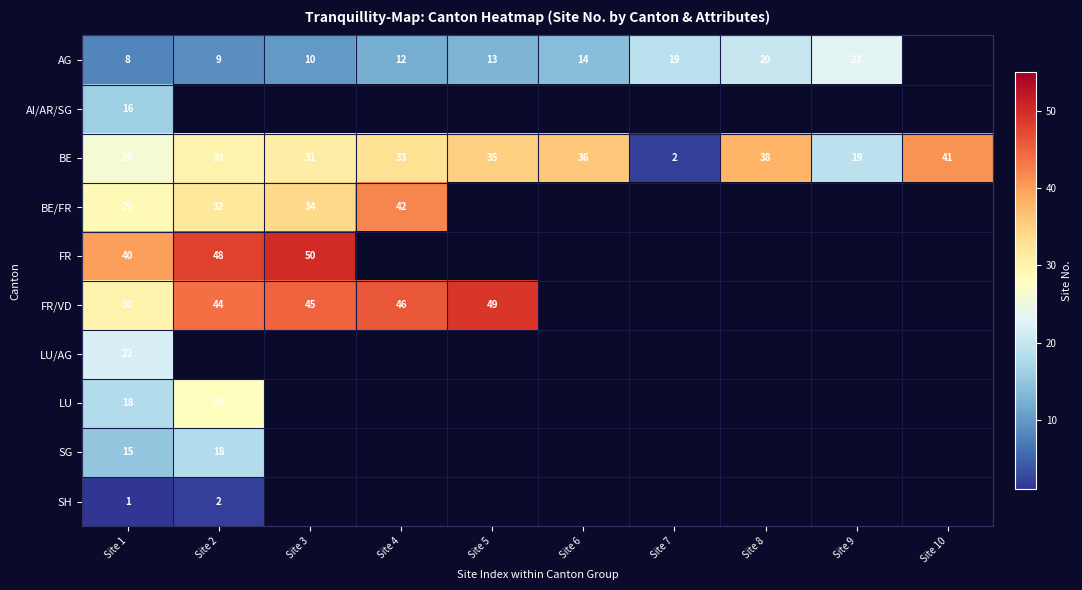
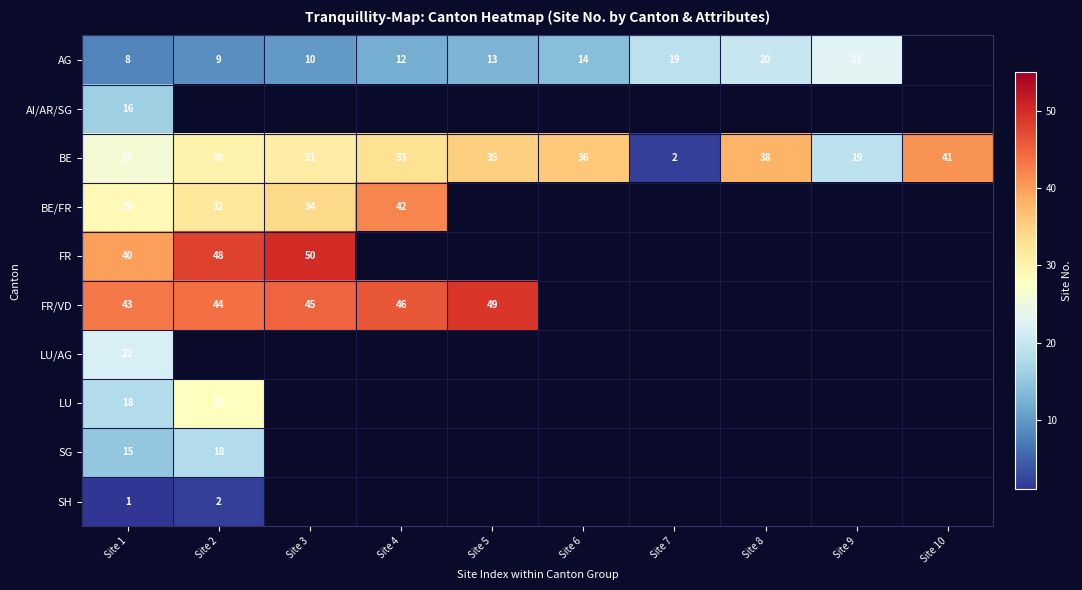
  {
    "AG": {
      "Site 1": 8,
      "Site 2": 9,
      "Site 3": 10,
      "Site 4": 12,
      "Site 5": 13,
      "Site 6": 14,
      "Site 7": 19,
      "Site 8": 20
    },
    "AI/AR/SG": {
      "Site 1": 16
    },
    "BE": {
      "Site 2": 30,
      "Site 3": 31,
      "Site 4": 33,
      "Site 5": 35,
      "Site 6": 36,
      "Site 7": 2,
      "Site 8": 38,
      "Site 9": 19,
      "Site 10": 41
    },
    "BE/FR": {
      "Site 1": 29,
      "Site 2": 32,
      "Site 3": 34,
      "Site 4": 42
    },
    "FR": {
      "Site 1": 40,
      "Site 2": 48,
      "Site 3": 50
    },
    "FR/VD": {
-     "Site 1": 30,
+     "Site 1": 43,
      "Site 2": 44,
      "Site 3": 45,
      "Site 4": 46,
      "Site 5": 49
    },
    "LU": {
      "Site 1": 18,
      "Site 2": 28
    },
    "SG": {
      "Site 1": 15,
      "Site 2": 18
    },
    "SH": {
      "Site 1": 1,
      "Site 2": 2
    }
  }
